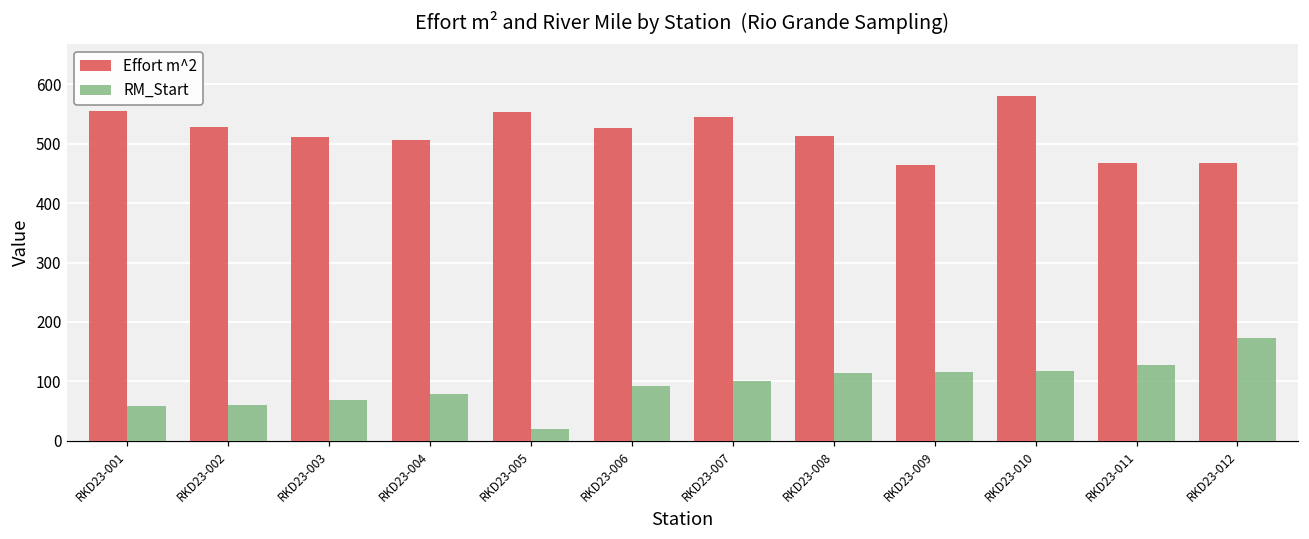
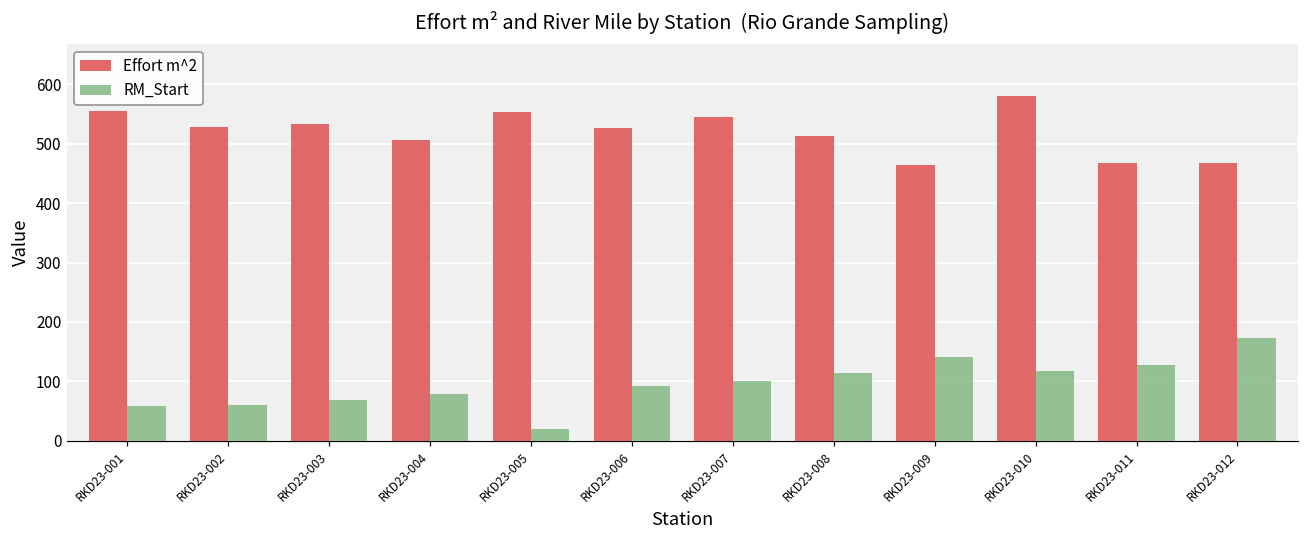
  {
    "Effort m^2": {
      "RKD23-001": 550,
      "RKD23-002": 530,
-     "RKD23-003": 510,
+     "RKD23-003": 530,
      "RKD23-004": 510,
      "RKD23-005": 550,
      "RKD23-006": 530,
      "RKD23-007": 550,
      "RKD23-008": 510,
      "RKD23-009": 460,
      "RKD23-010": 580,
      "RKD23-011": 470,
      "RKD23-012": 470
    },
    "RM_Start": {
      "RKD23-001": 60,
      "RKD23-002": 60,
      "RKD23-003": 70,
      "RKD23-004": 80,
      "RKD23-005": 20,
      "RKD23-006": 90,
      "RKD23-007": 100,
      "RKD23-008": 110,
-     "RKD23-009": 120,
+     "RKD23-009": 140,
      "RKD23-010": 120,
      "RKD23-011": 130,
      "RKD23-012": 170
    }
  }
